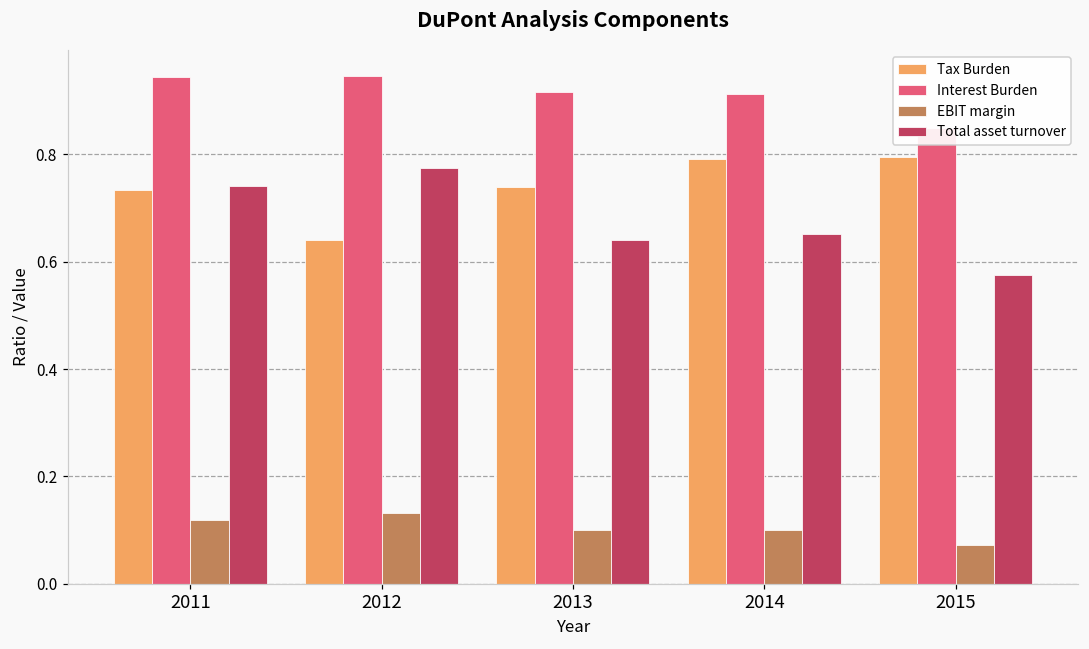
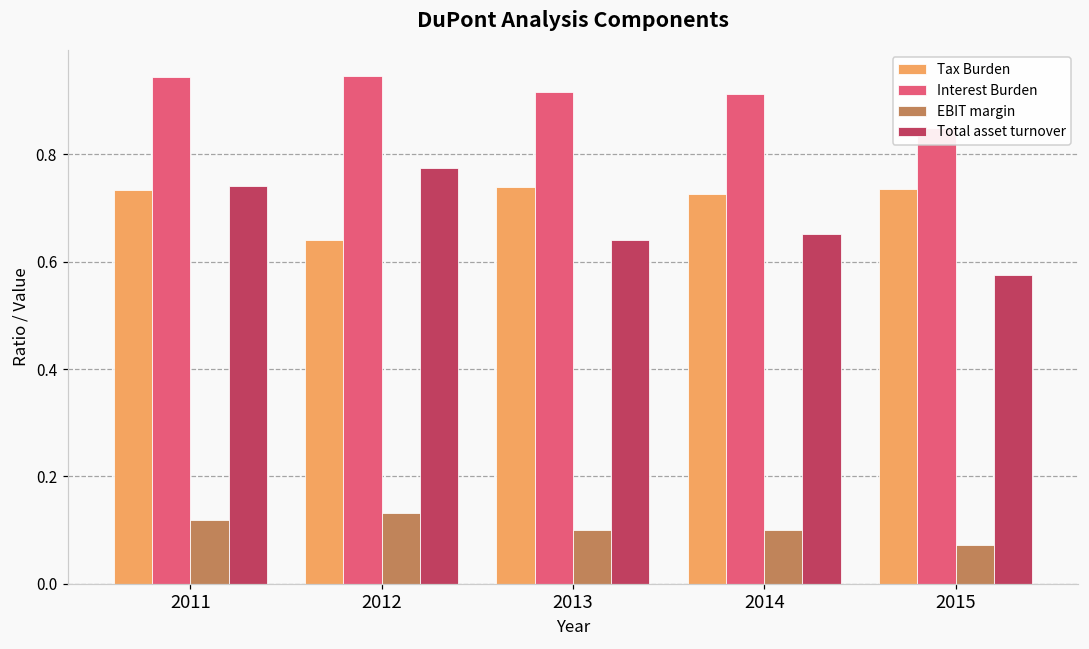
  {
    "Tax Burden": {
      "2011": 0.73,
      "2012": 0.64,
      "2013": 0.74,
-     "2014": 0.79,
-     "2015": 0.79
+     "2014": 0.73,
+     "2015": 0.74
    },
    "EBIT margin": {
      "2011": 0.12,
      "2012": 0.13,
      "2013": 0.10,
      "2014": 0.10,
      "2015": 0.07
    }
  }
